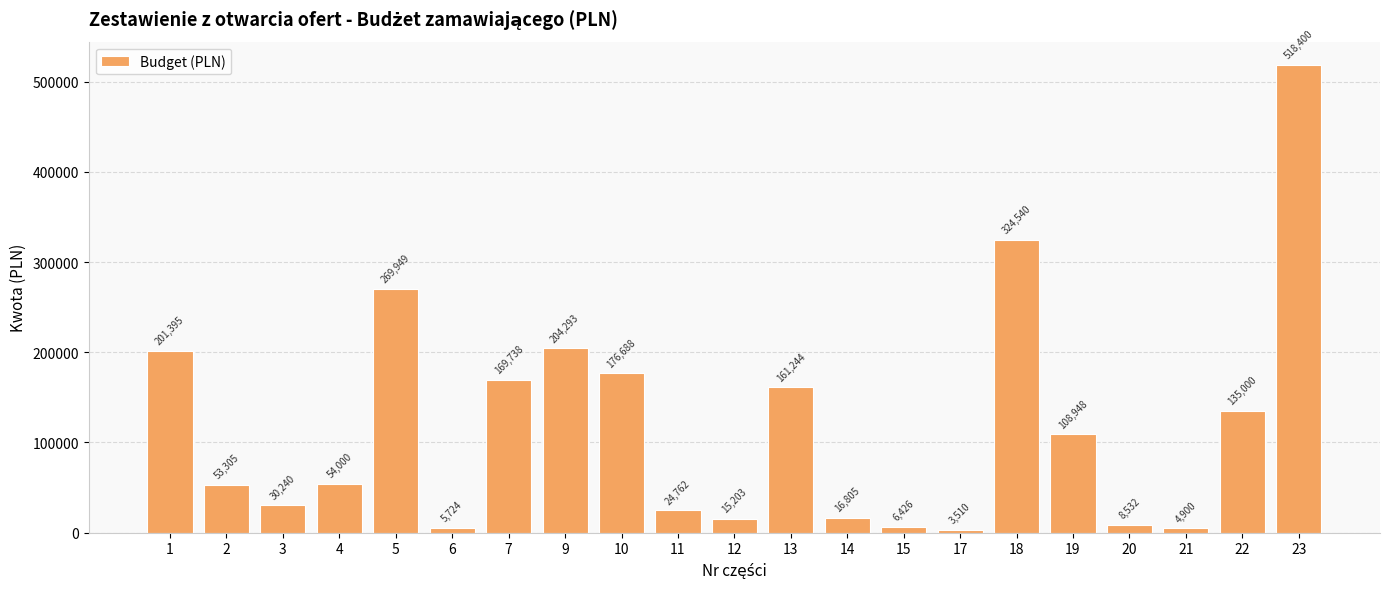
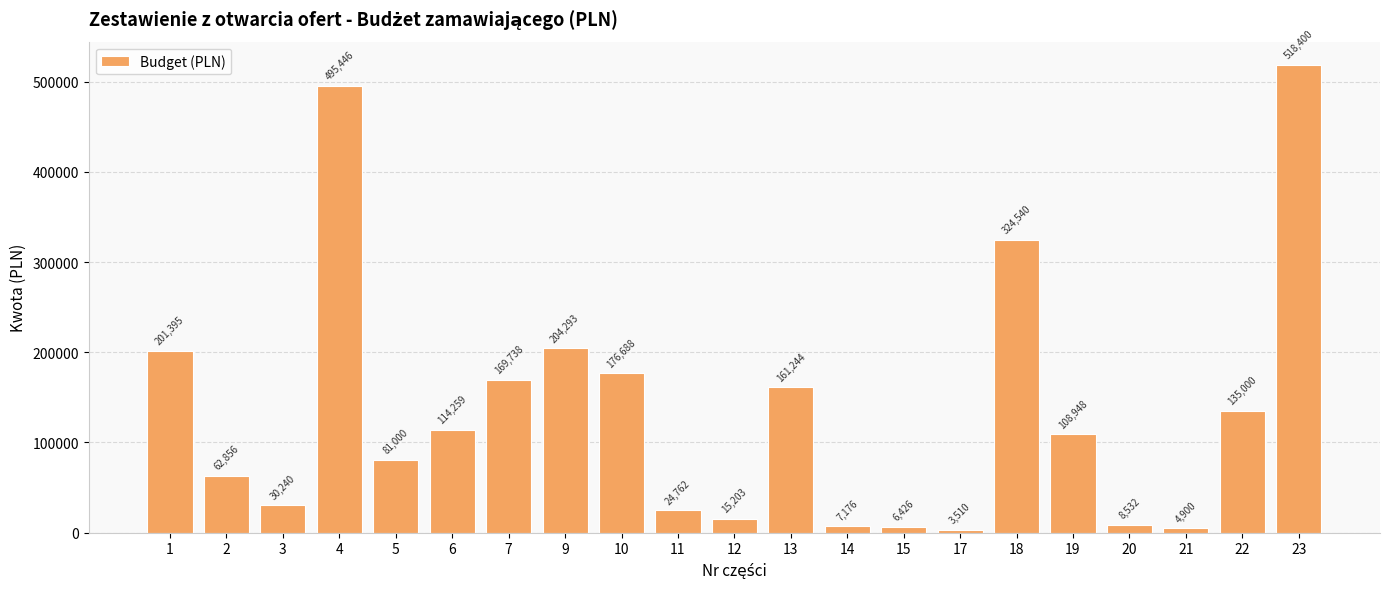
  {
    "1": "201,395",
-   "2": "53,305",
+   "2": "62,856",
    "3": "30,240",
-   "4": "54,000",
-   "5": "269,949",
-   "6": "5,724",
+   "4": "495,446",
+   "5": "81,000",
+   "6": "114,259",
    "7": "169,738",
    "9": "204,293",
    "10": "176,688",
    "11": "24,762",
    "12": "15,203",
    "13": "161,244",
-   "14": "16,805",
+   "14": "7,176",
    "15": "6,426",
    "17": "3,510",
    "18": "324,540",
    "19": "108,948",
    "20": "8,532",
    "21": "4,900",
    "22": "135,000",
    "23": "518,400"
  }
